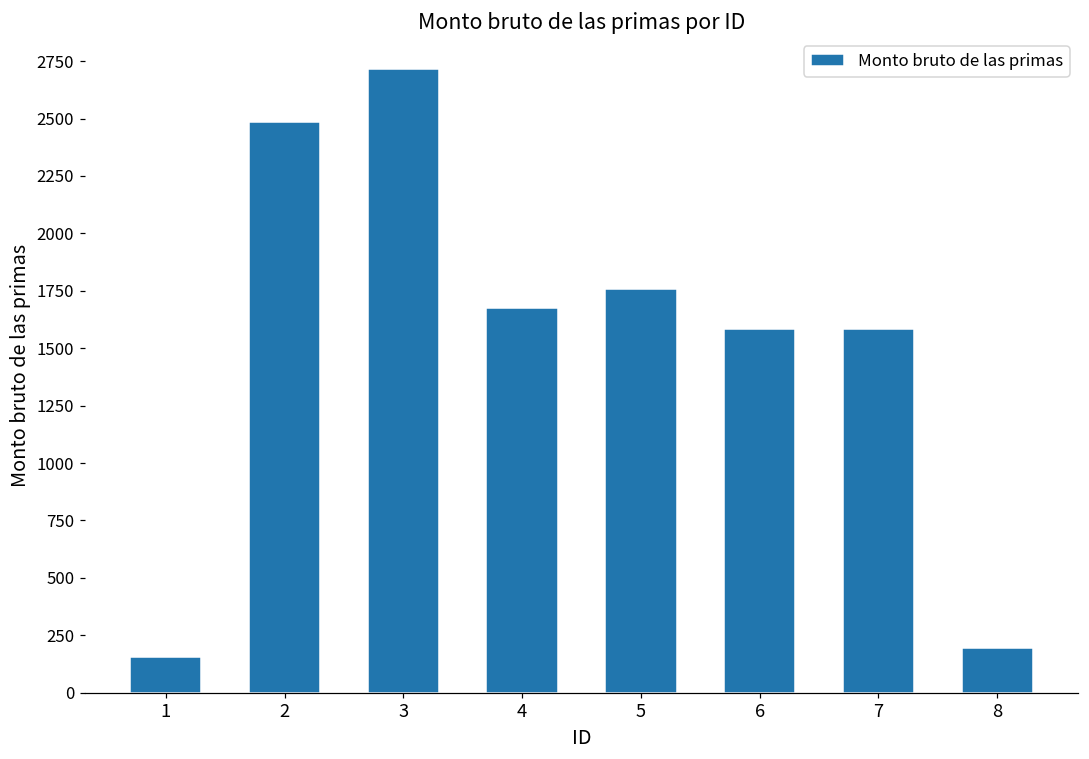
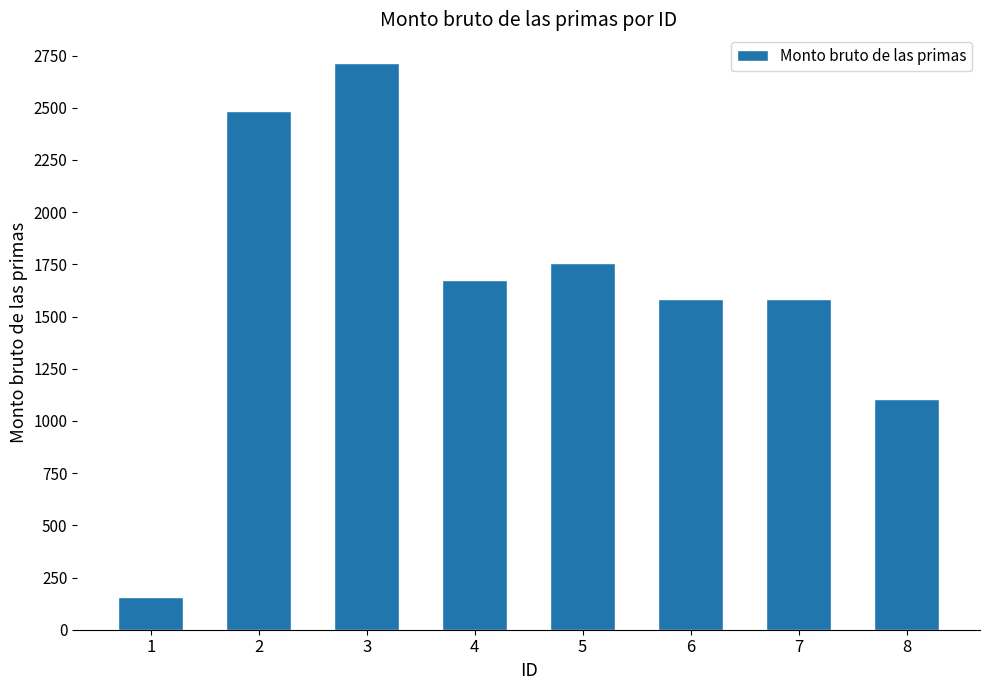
  {
    "1": 160,
    "2": 2480,
    "3": 2720,
    "4": 1680,
    "5": 1760,
    "6": 1580,
    "7": 1580,
-   "8": 200
+   "8": 1100
  }
